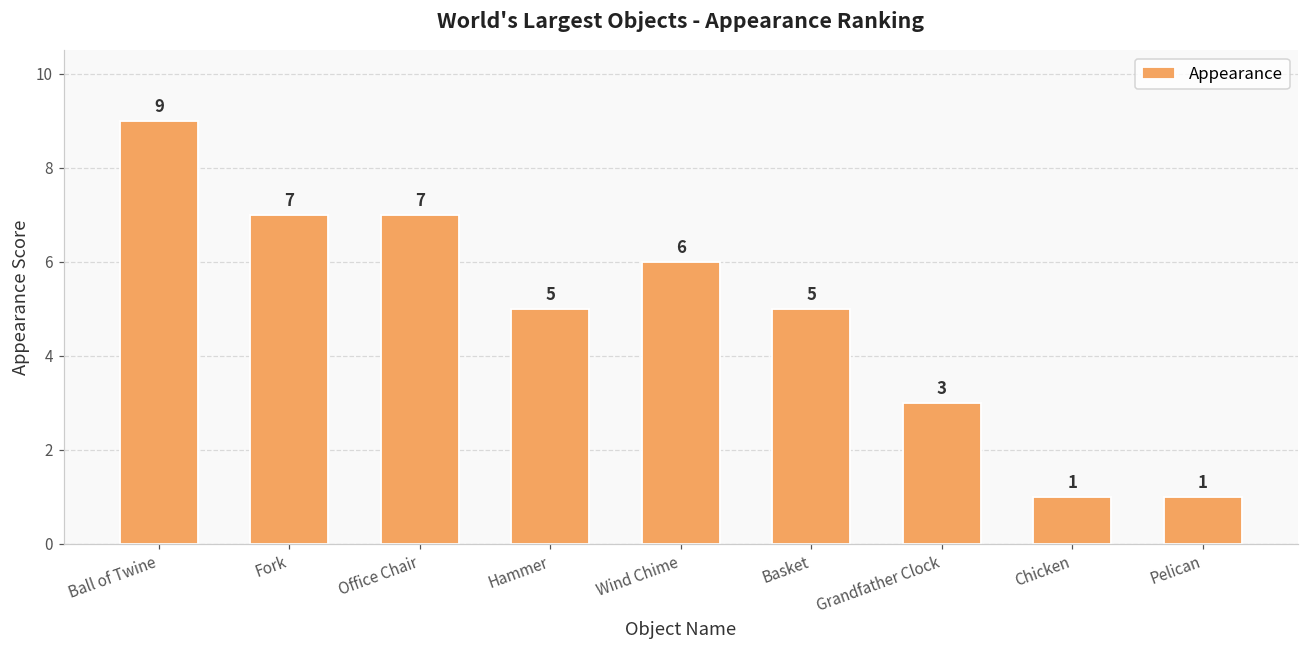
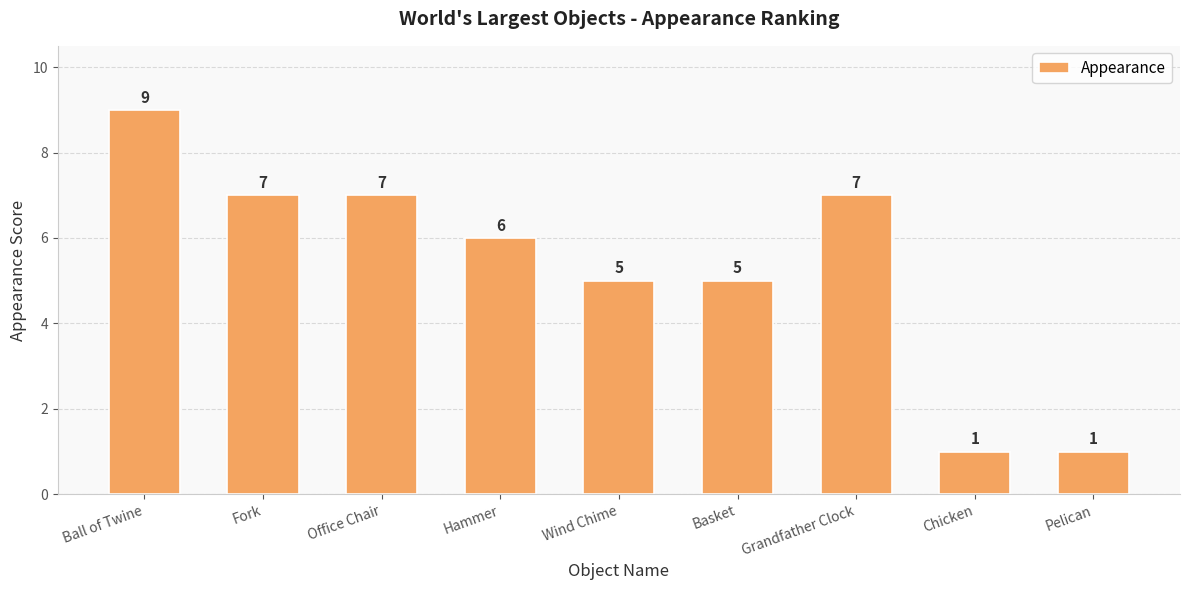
  {
    "Ball of Twine": 9,
    "Fork": 7,
    "Office Chair": 7,
-   "Hammer": 5,
-   "Wind Chime": 6,
+   "Hammer": 6,
+   "Wind Chime": 5,
    "Basket": 5,
-   "Grandfather Clock": 3,
+   "Grandfather Clock": 7,
    "Chicken": 1,
    "Pelican": 1
  }
